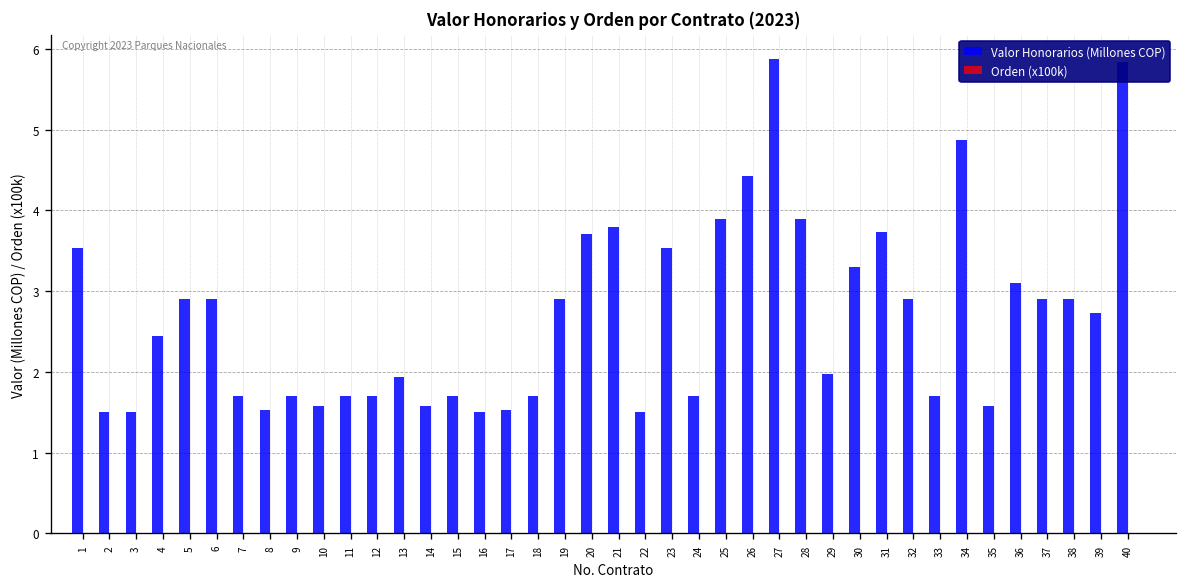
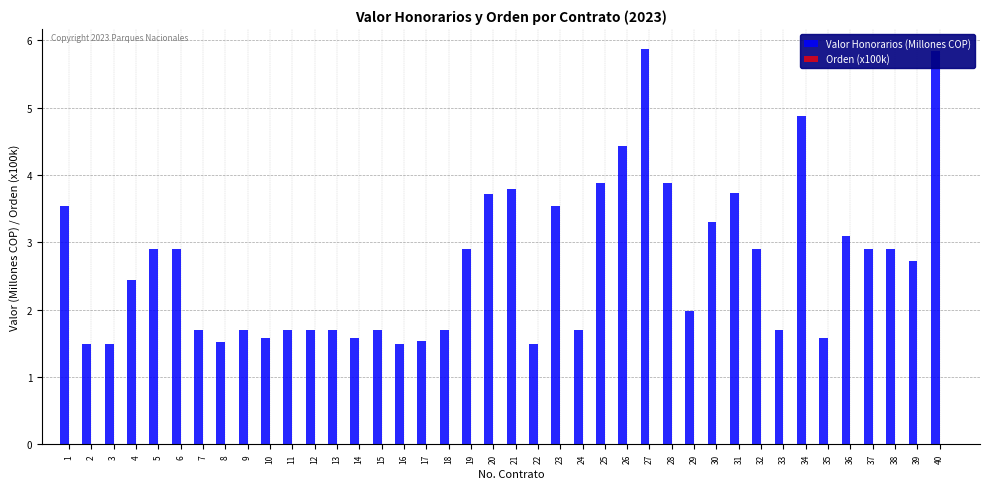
  {
    "Valor Honorarios (Millones COP)": {
      "1": 3.5,
      "2": 1.5,
      "3": 1.5,
      "4": 2.4,
      "5": 2.9,
      "6": 2.9,
      "7": 1.7,
      "8": 1.5,
      "9": 1.7,
      "10": 1.6,
      "11": 1.7,
      "12": 1.7,
-     "13": 1.9,
+     "13": 1.7,
      "14": 1.6,
      "15": 1.7,
      "16": 1.5,
      "17": 1.5,
      "18": 1.7,
      "19": 2.9,
      "20": 3.7,
      "21": 3.8,
      "22": 1.5,
      "23": 3.5,
      "24": 1.7,
      "25": 3.9,
      "26": 4.4,
      "27": 5.9,
      "28": 3.9,
      "29": 2.0,
      "30": 3.3,
      "31": 3.7,
      "32": 2.9,
      "33": 1.7,
      "34": 4.9,
      "35": 1.6,
      "36": 3.1,
      "37": 2.9,
      "38": 2.9,
      "39": 2.7
    }
  }
